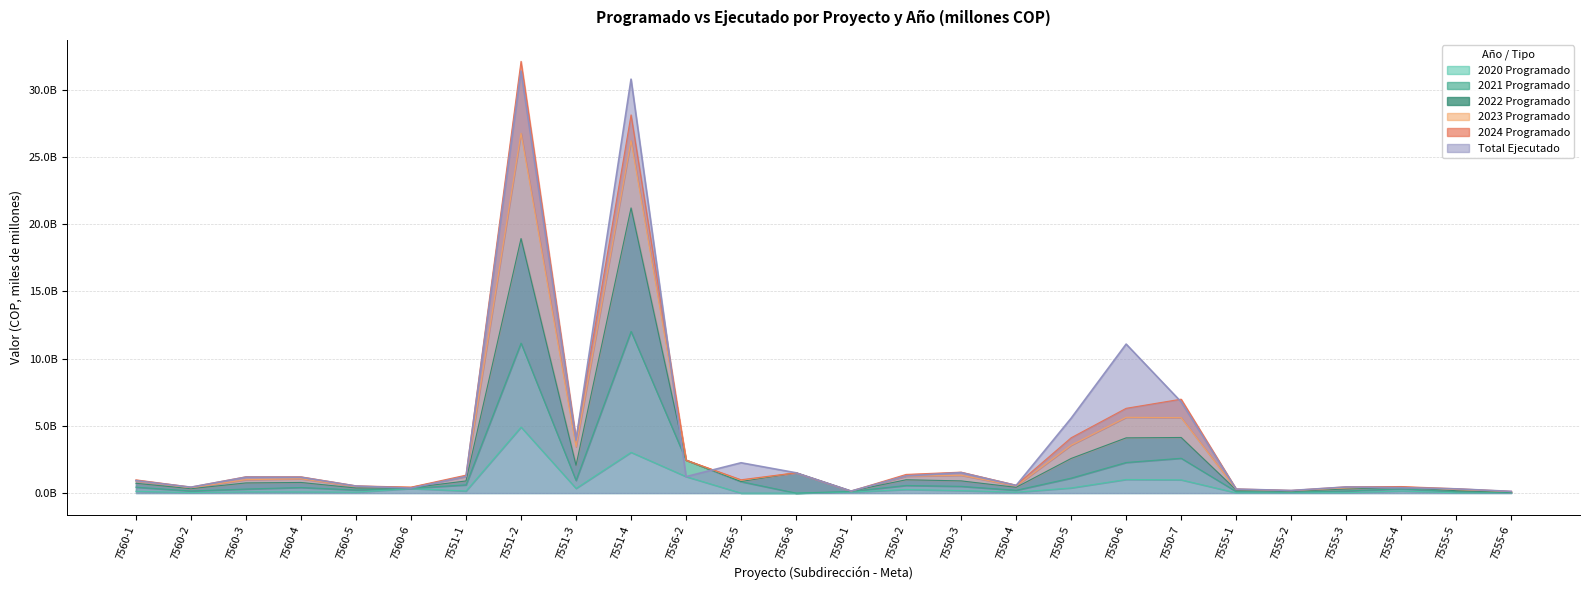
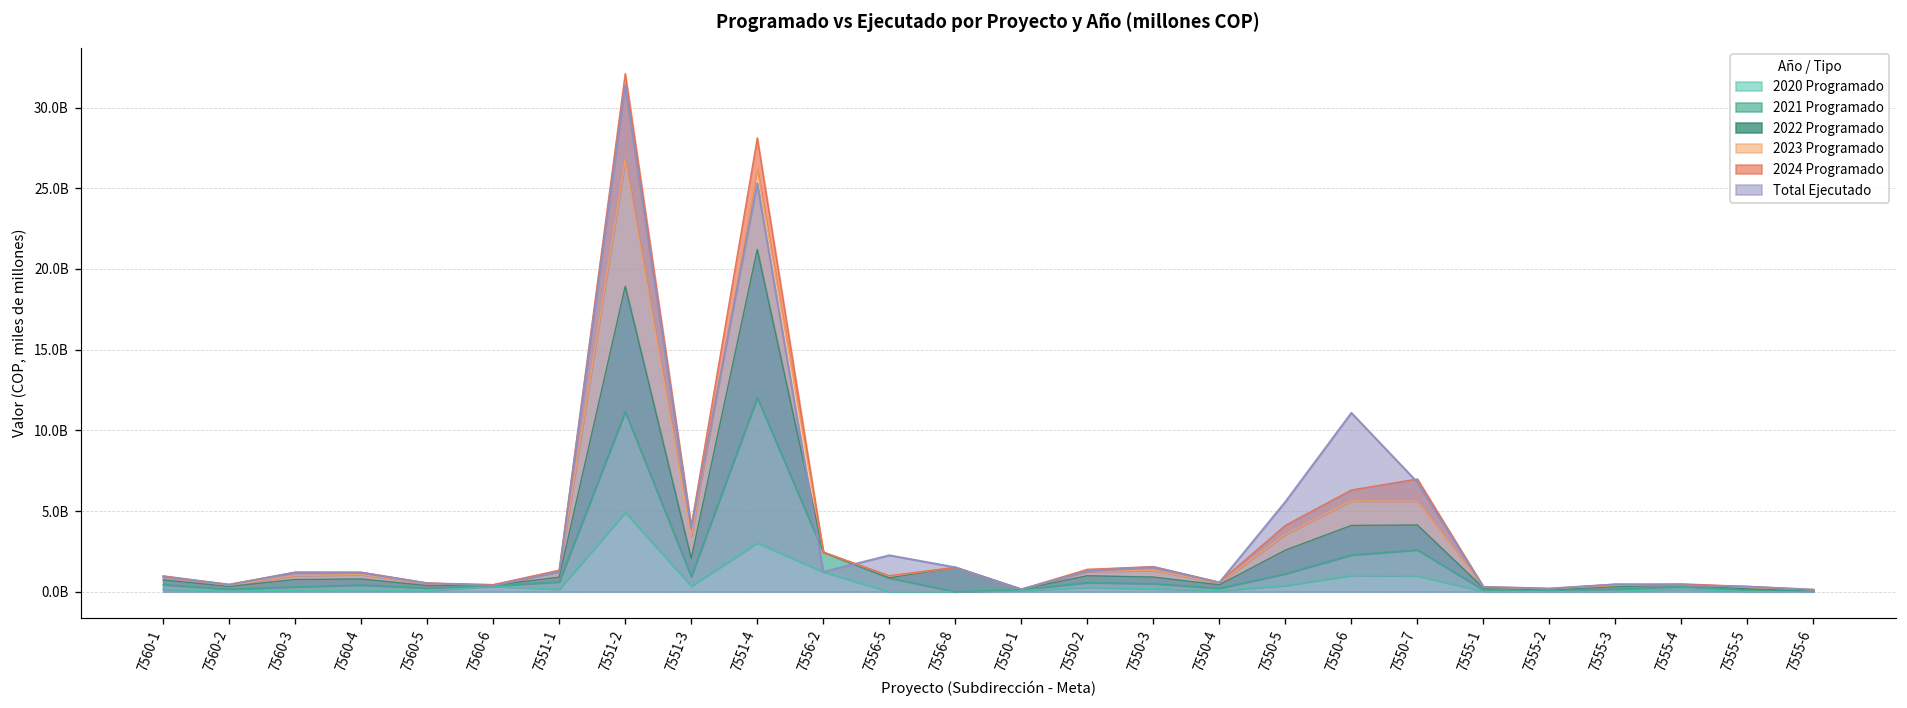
  {
    "Total Ejecutado": {
      "7551-2": 31400000000,
-     "7551-4": 30800000000,
+     "7551-4": 25300000000,
      "7556-5": 2300000000,
      "7550-5": 5600000000,
      "7550-6": 11100000000,
      "7550-7": 6800000000
    }
  }
